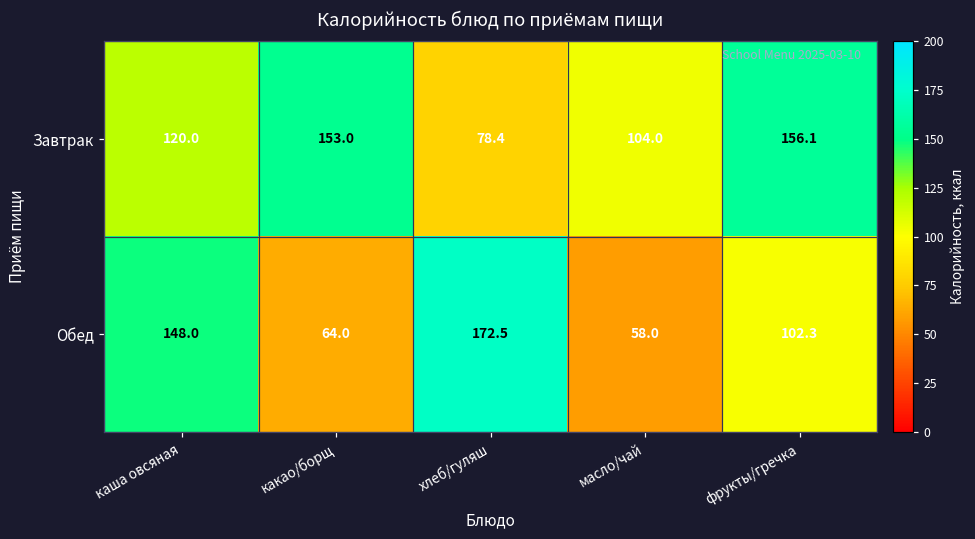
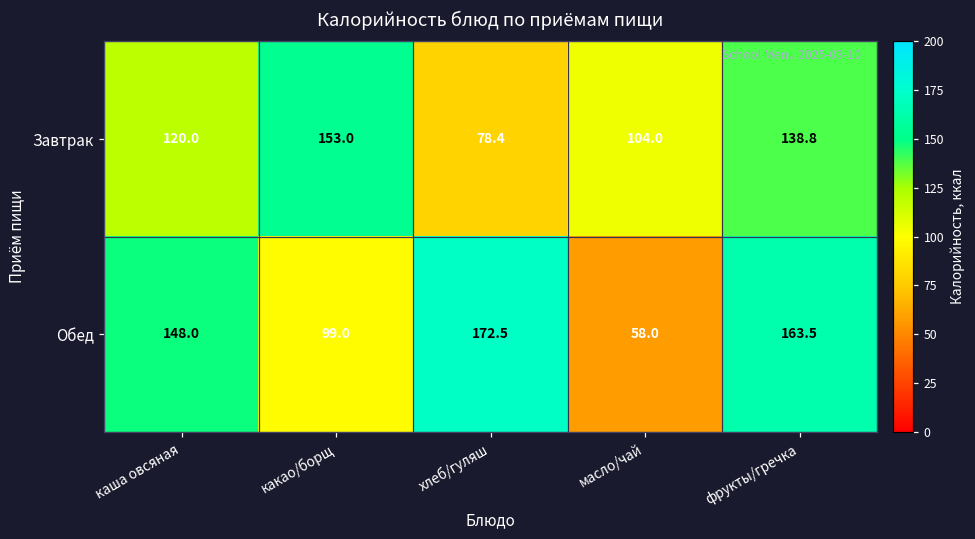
  {
    "Завтрак": {
      "каша овсяная": 120.0,
      "какао/борщ": 153.0,
      "хлеб/гуляш": 78.4,
      "масло/чай": 104.0,
-     "фрукты/гречка": 156.1
+     "фрукты/гречка": 138.8
    },
    "Обед": {
      "каша овсяная": 148.0,
-     "какао/борщ": 64.0,
+     "какао/борщ": 99.0,
      "хлеб/гуляш": 172.5,
      "масло/чай": 58.0,
-     "фрукты/гречка": 102.3
+     "фрукты/гречка": 163.5
    }
  }
